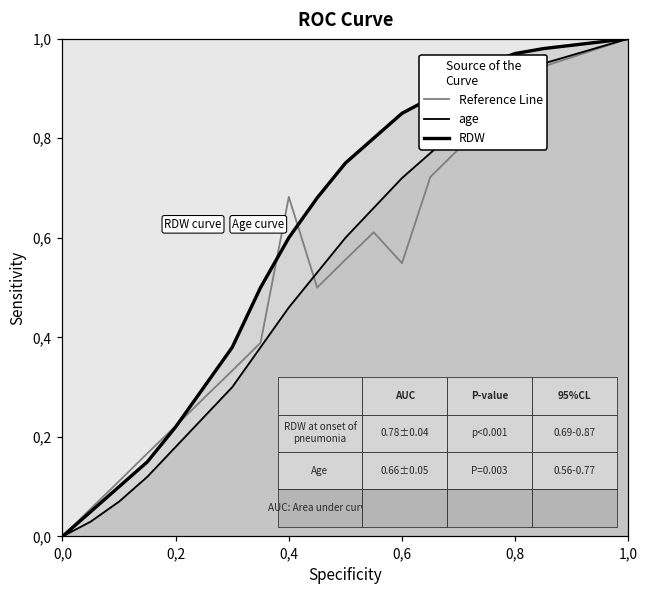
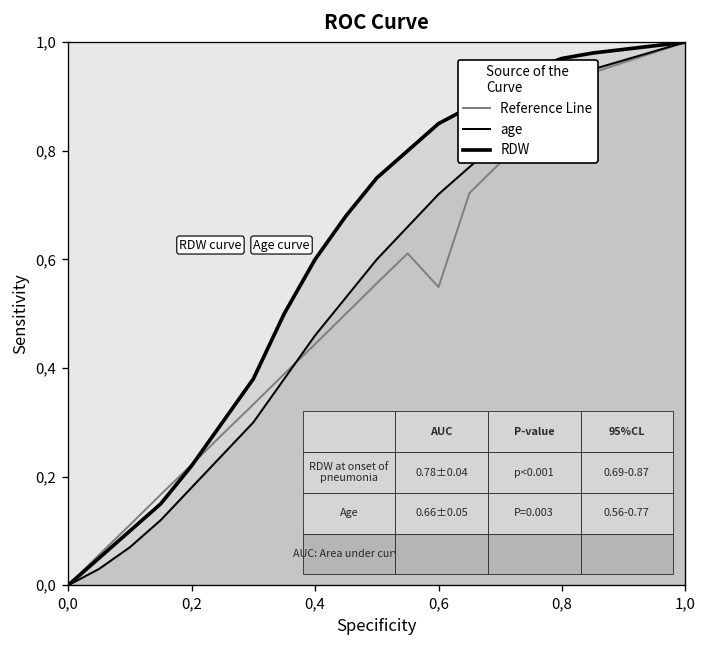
  {
    "Reference Line": {
-     "0,4": 6.8,
+     "0,4": 4.4,
      "0,6": 5.5
    }
  }
